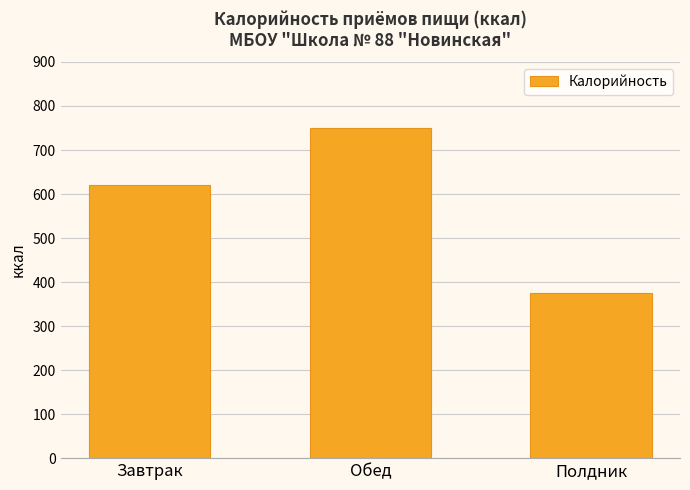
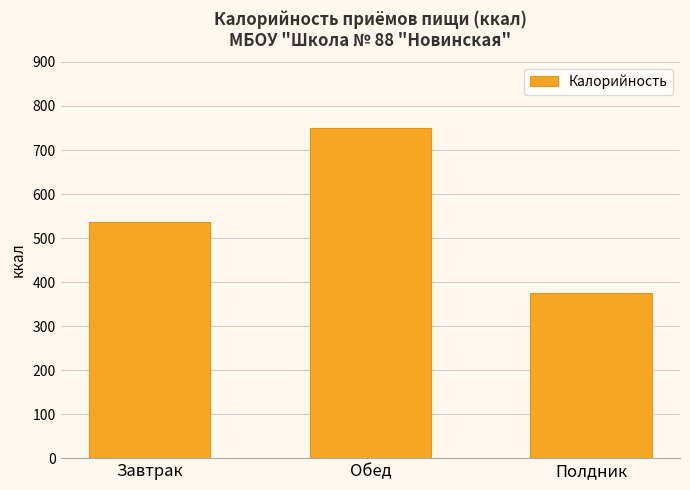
  {
-   "Завтрак": 620,
+   "Завтрак": 540,
    "Обед": 750,
    "Полдник": 380
  }
